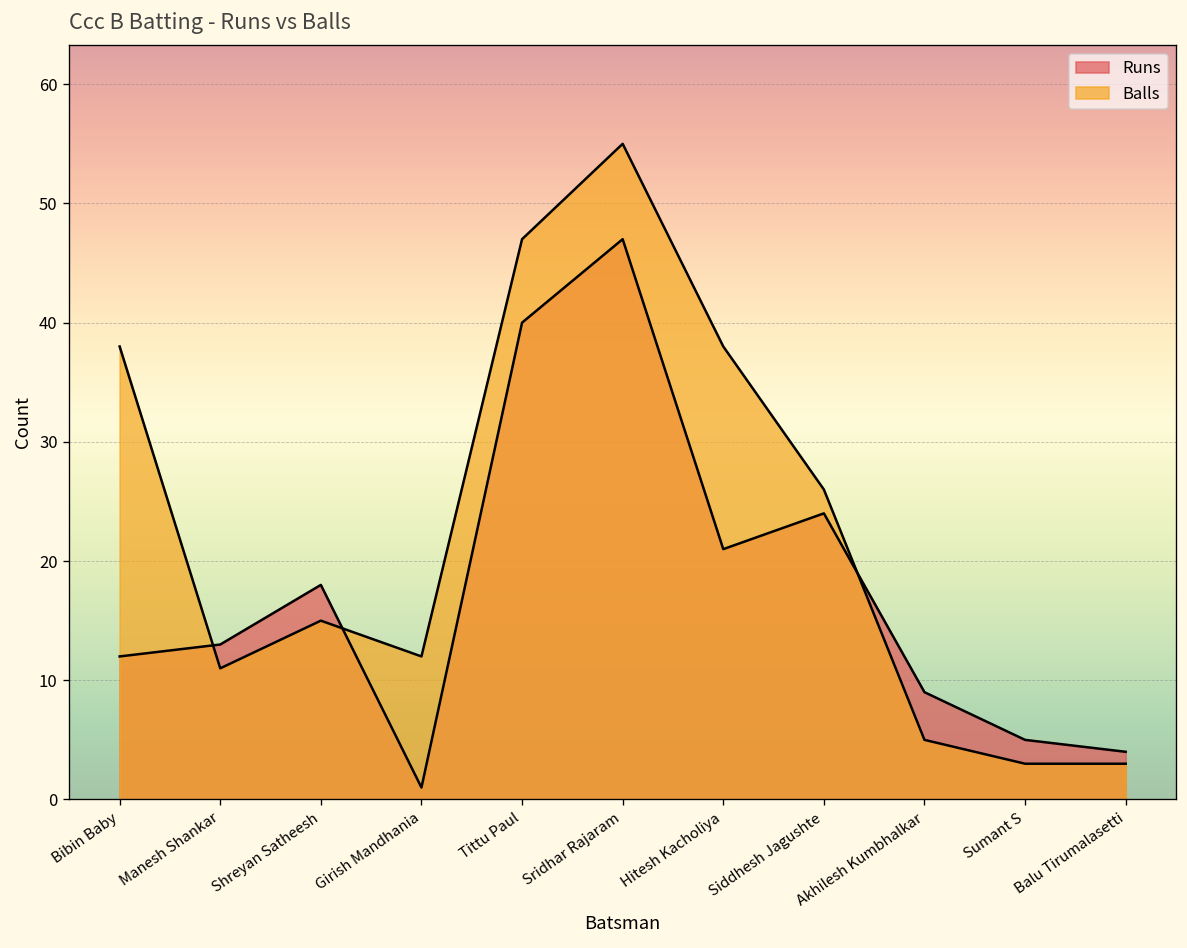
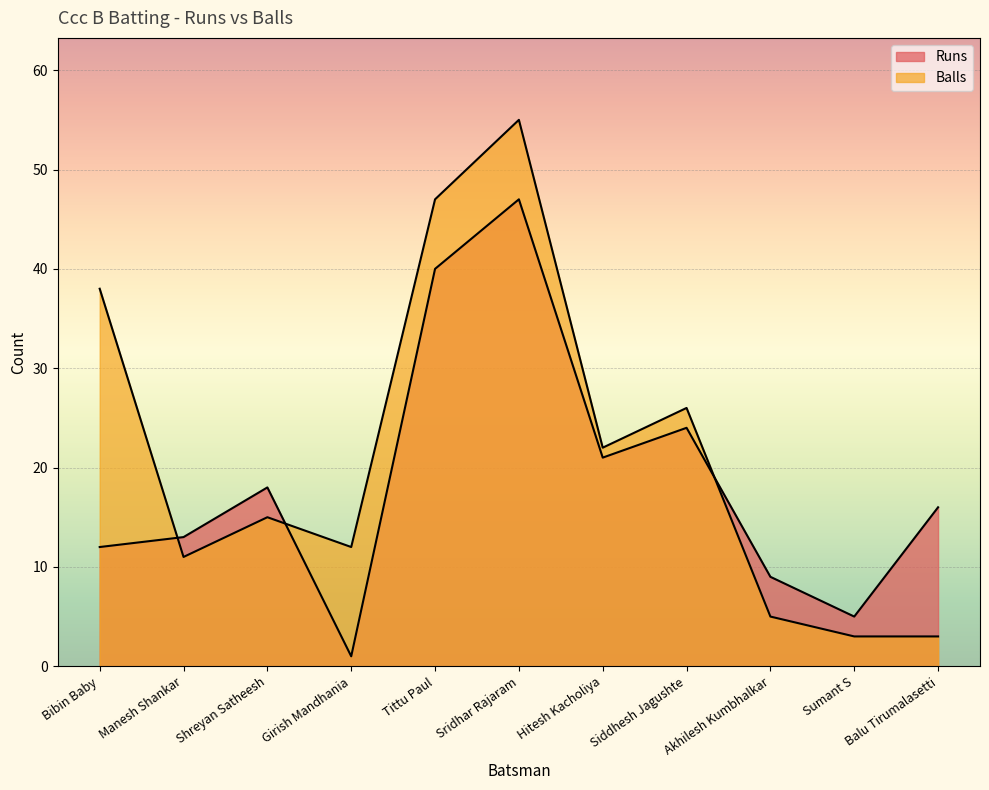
  {
    "Runs": {
      "Bibin Baby": 12,
      "Manesh Shankar": 13,
      "Shreyan Satheesh": 18,
      "Girish Mandhania": 1,
      "Tittu Paul": 40,
      "Sridhar Rajaram": 47,
      "Hitesh Kacholiya": 21,
      "Siddhesh Jagushte": 24,
      "Akhilesh Kumbhalkar": 9,
      "Sumant S": 5,
-     "Balu Tirumalasetti": 4
+     "Balu Tirumalasetti": 16
    },
    "Balls": {
      "Bibin Baby": 38,
      "Manesh Shankar": 11,
      "Shreyan Satheesh": 15,
      "Girish Mandhania": 12,
      "Tittu Paul": 47,
      "Sridhar Rajaram": 55,
-     "Hitesh Kacholiya": 38,
+     "Hitesh Kacholiya": 22,
      "Siddhesh Jagushte": 26,
      "Akhilesh Kumbhalkar": 5,
      "Sumant S": 3,
      "Balu Tirumalasetti": 3
    }
  }
